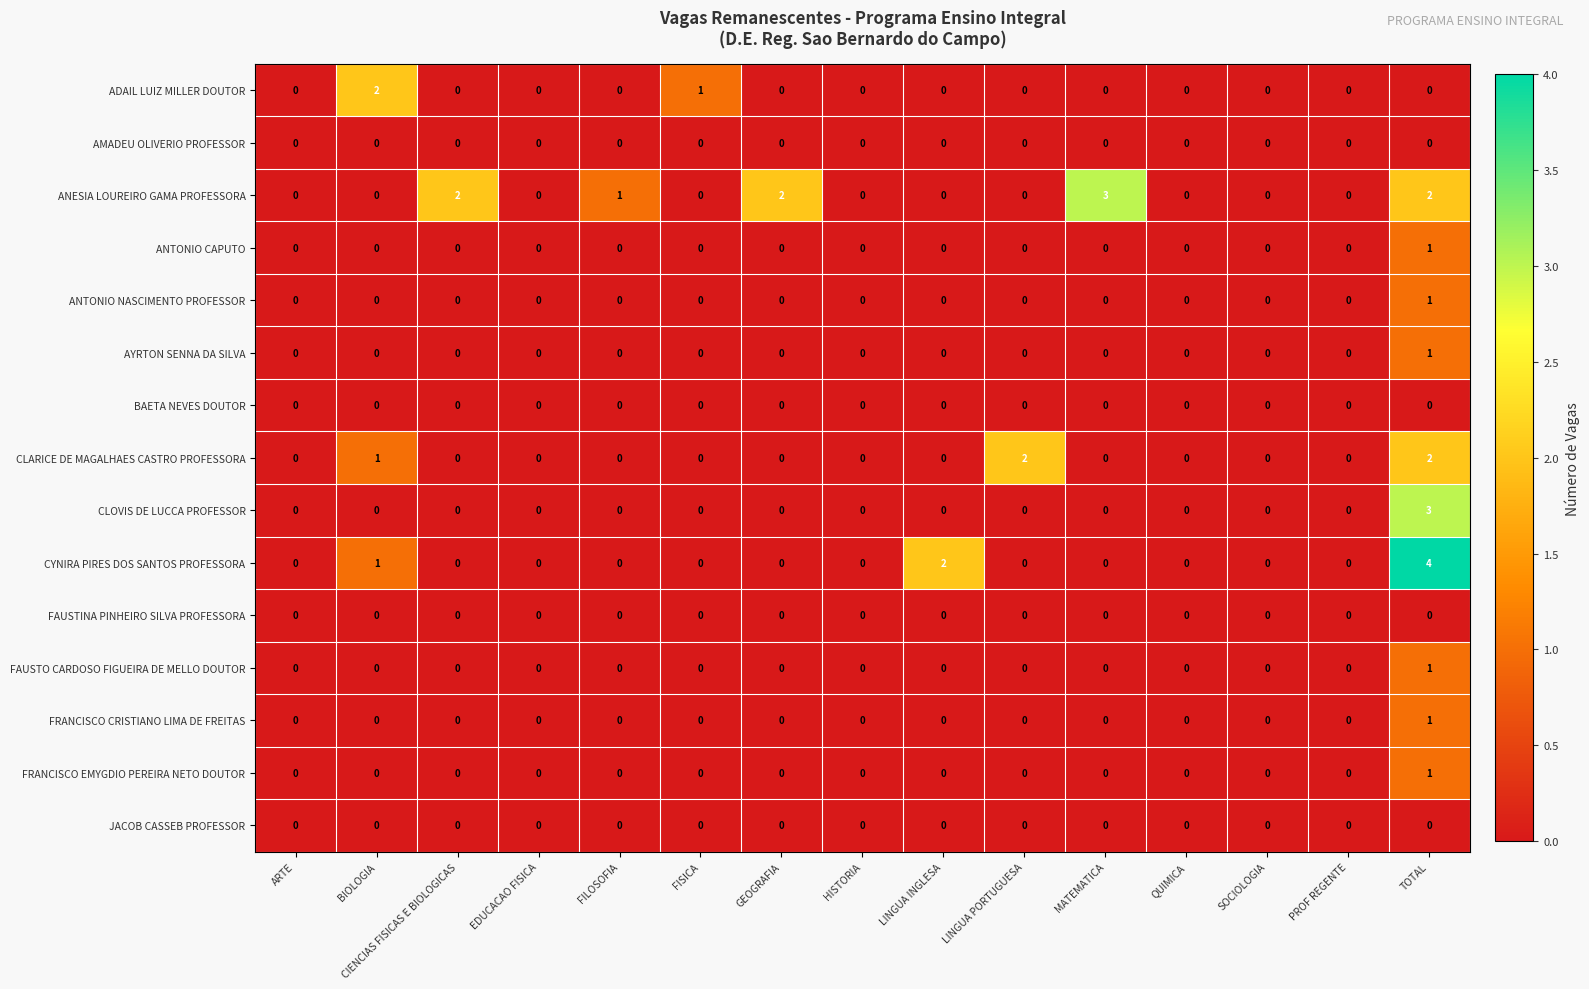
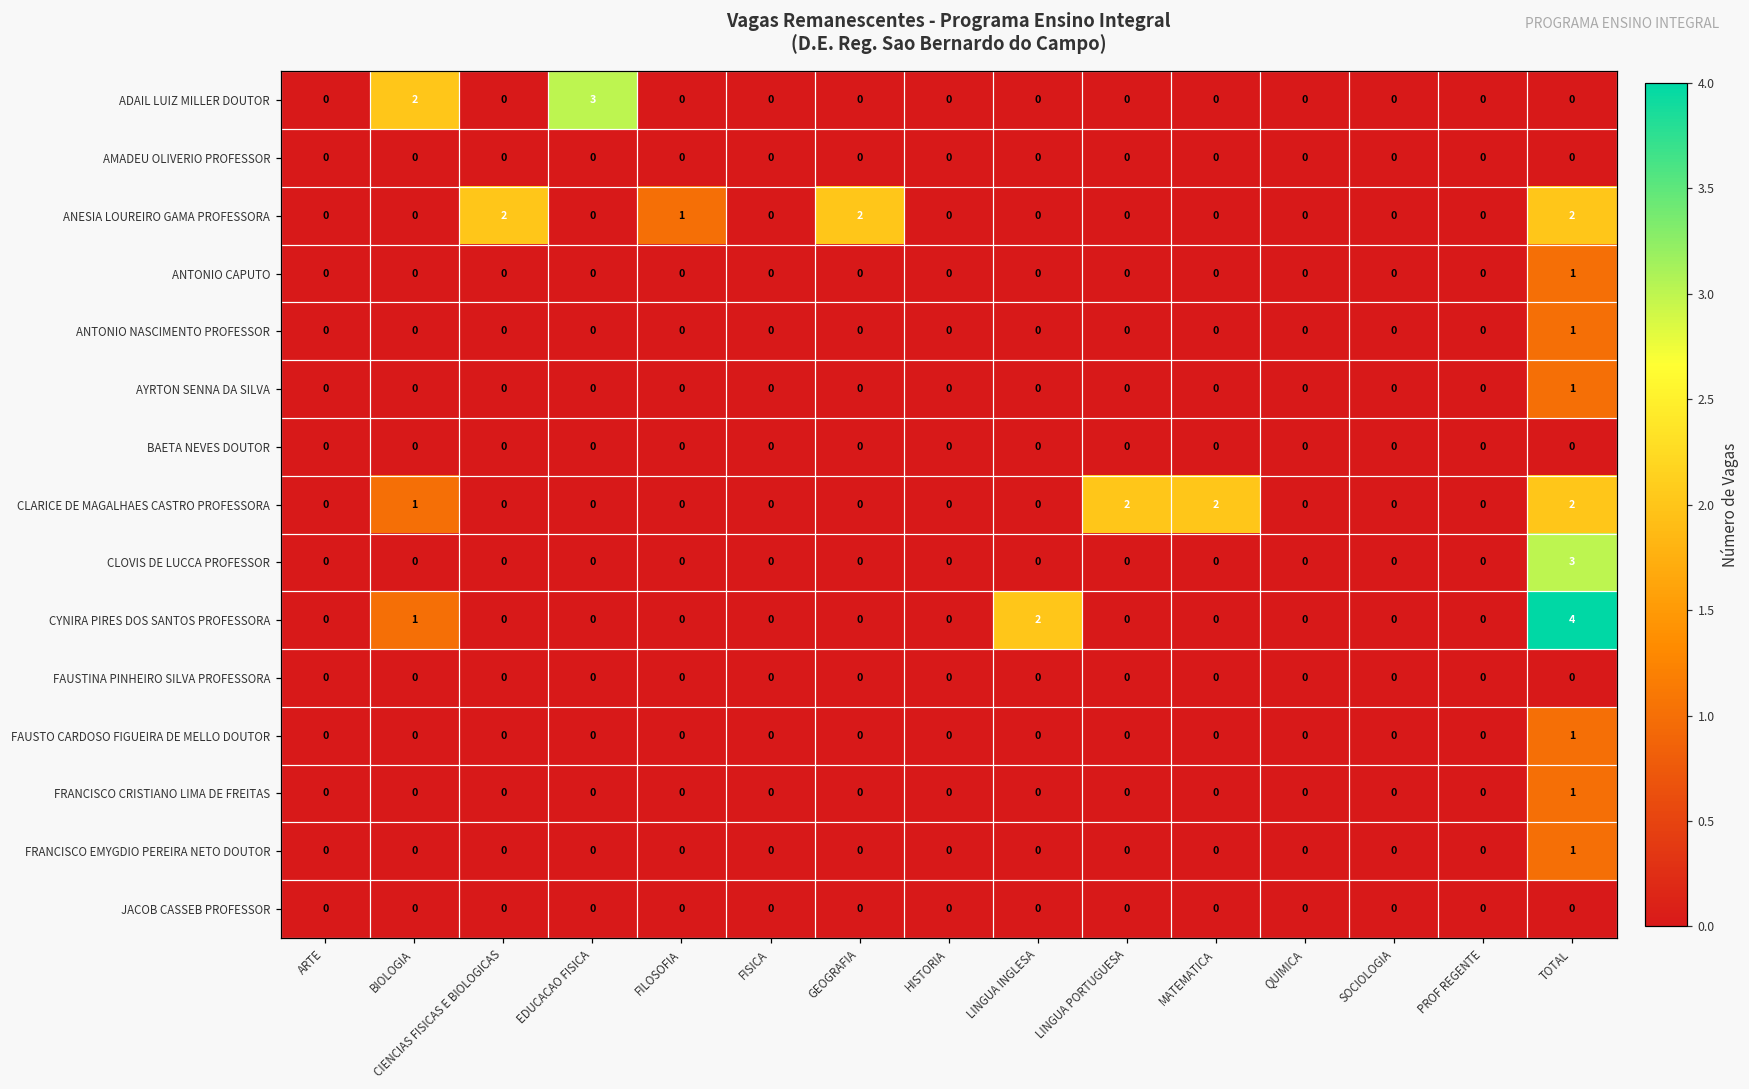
  {
    "ADAIL LUIZ MILLER DOUTOR": {
      "ARTE": 0,
      "BIOLOGIA": 2,
      "CIENCIAS FISICAS E BIOLOGICAS": 0,
-     "EDUCACAO FISICA": 0,
+     "EDUCACAO FISICA": 3,
      "FILOSOFIA": 0,
-     "FISICA": 1,
+     "FISICA": 0,
      "GEOGRAFIA": 0,
      "HISTORIA": 0,
      "LINGUA INGLESA": 0,
      "LINGUA PORTUGUESA": 0,
      "MATEMATICA": 0,
      "QUIMICA": 0,
      "SOCIOLOGIA": 0,
      "PROF REGENTE": 0,
      "TOTAL": 0
    },
    "ANESIA LOUREIRO GAMA PROFESSORA": {
      "ARTE": 0,
      "BIOLOGIA": 0,
      "CIENCIAS FISICAS E BIOLOGICAS": 2,
      "EDUCACAO FISICA": 0,
      "FILOSOFIA": 1,
      "FISICA": 0,
      "GEOGRAFIA": 2,
      "HISTORIA": 0,
      "LINGUA INGLESA": 0,
      "LINGUA PORTUGUESA": 0,
-     "MATEMATICA": 3,
+     "MATEMATICA": 0,
      "QUIMICA": 0,
      "SOCIOLOGIA": 0,
      "PROF REGENTE": 0,
      "TOTAL": 2
    },
    "CLARICE DE MAGALHAES CASTRO PROFESSORA": {
      "ARTE": 0,
      "BIOLOGIA": 1,
      "CIENCIAS FISICAS E BIOLOGICAS": 0,
      "EDUCACAO FISICA": 0,
      "FILOSOFIA": 0,
      "FISICA": 0,
      "GEOGRAFIA": 0,
      "HISTORIA": 0,
      "LINGUA INGLESA": 0,
      "LINGUA PORTUGUESA": 2,
-     "MATEMATICA": 0,
+     "MATEMATICA": 2,
      "QUIMICA": 0,
      "SOCIOLOGIA": 0,
      "PROF REGENTE": 0,
      "TOTAL": 2
    }
  }
